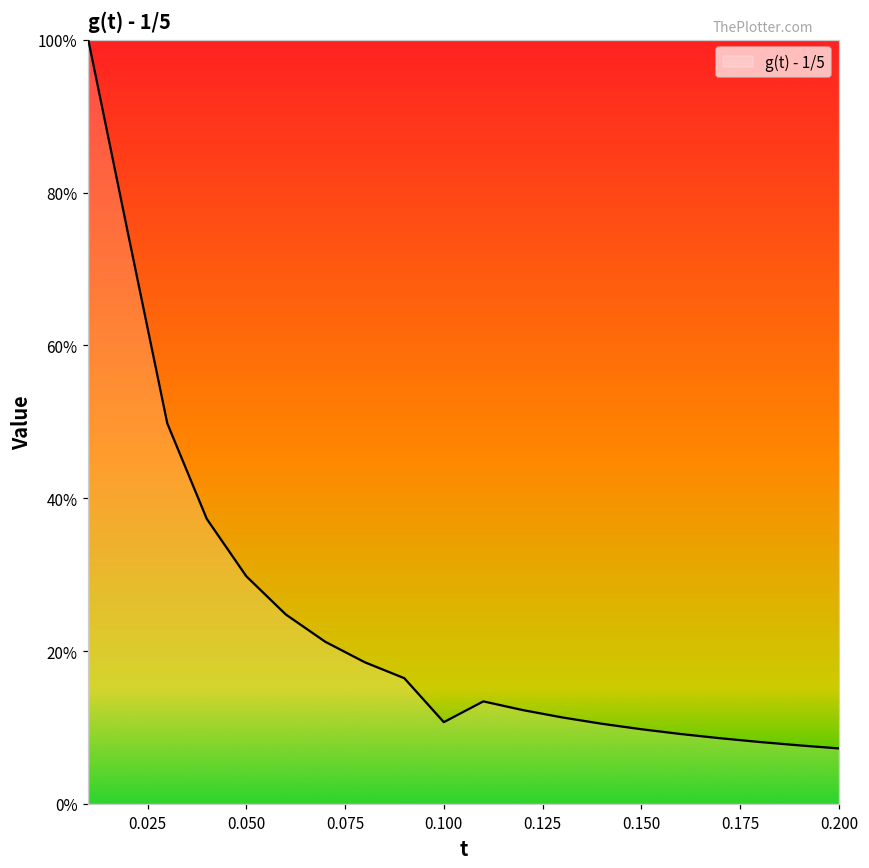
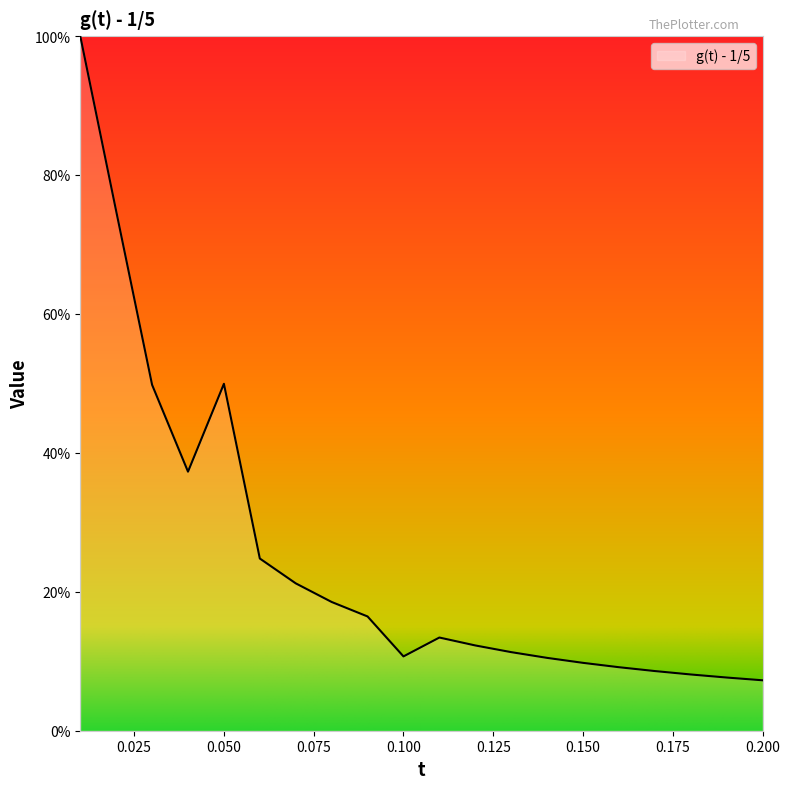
  {
-   "0.050": "30%",
+   "0.050": "50%",
    "0.100": "11%",
    "0.150": "10%",
    "0.200": "7%"
  }
